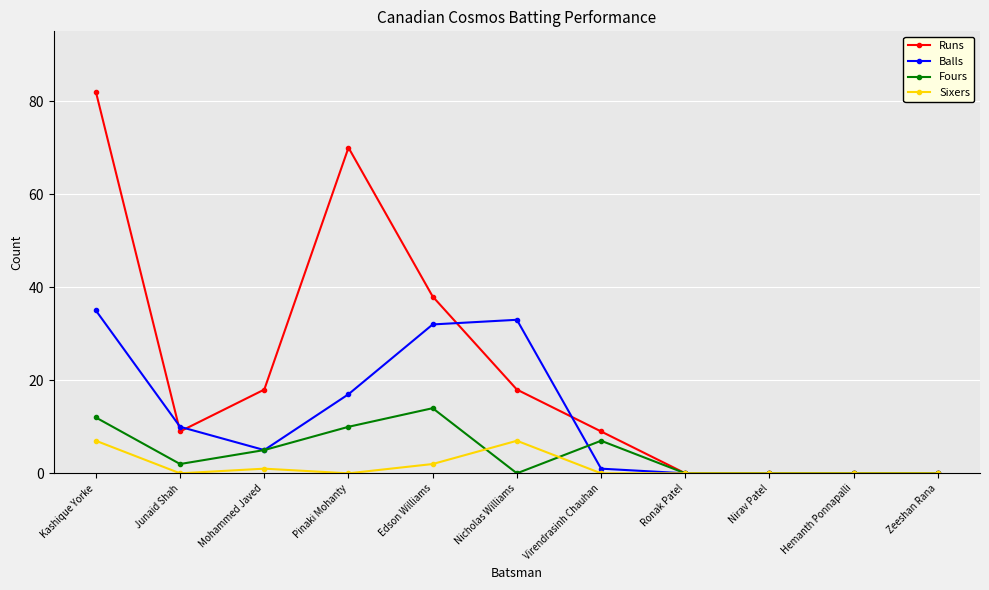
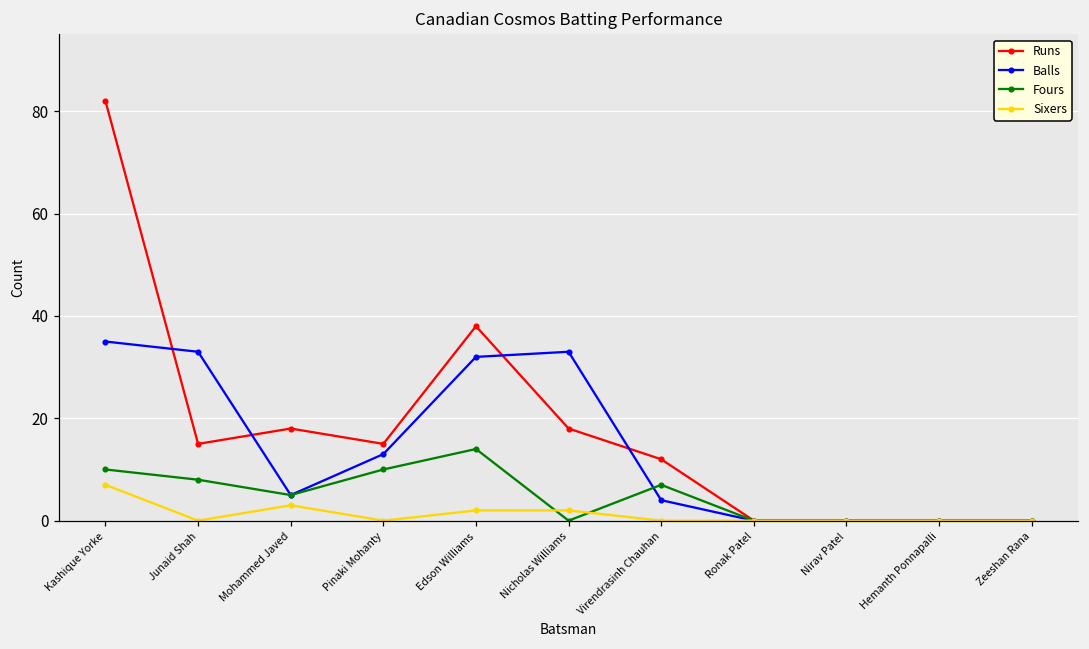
  {
    "Runs": {
      "Kashique Yorke": 82,
-     "Junaid Shah": 9,
+     "Junaid Shah": 15,
      "Mohammed Javed": 18,
-     "Pinaki Mohanty": 70,
+     "Pinaki Mohanty": 15,
      "Edson Williams": 38,
      "Nicholas Williams": 18,
-     "Virendrasinh Chauhan": 9
+     "Virendrasinh Chauhan": 12
    },
    "Balls": {
      "Kashique Yorke": 35,
-     "Junaid Shah": 10,
-     "Pinaki Mohanty": 17,
+     "Junaid Shah": 33,
+     "Pinaki Mohanty": 13,
      "Edson Williams": 32,
      "Nicholas Williams": 33,
-     "Virendrasinh Chauhan": 1
+     "Virendrasinh Chauhan": 4
    },
    "Fours": {
-     "Kashique Yorke": 12,
-     "Junaid Shah": 2,
+     "Kashique Yorke": 10,
+     "Junaid Shah": 8,
      "Pinaki Mohanty": 10,
      "Edson Williams": 14,
      "Nicholas Williams": 0,
      "Virendrasinh Chauhan": 7
    },
    "Sixers": {
      "Kashique Yorke": 7,
      "Junaid Shah": 0,
-     "Mohammed Javed": 1,
+     "Mohammed Javed": 3,
      "Pinaki Mohanty": 0,
      "Edson Williams": 2,
-     "Nicholas Williams": 7,
+     "Nicholas Williams": 2,
      "Virendrasinh Chauhan": 0
    }
  }
